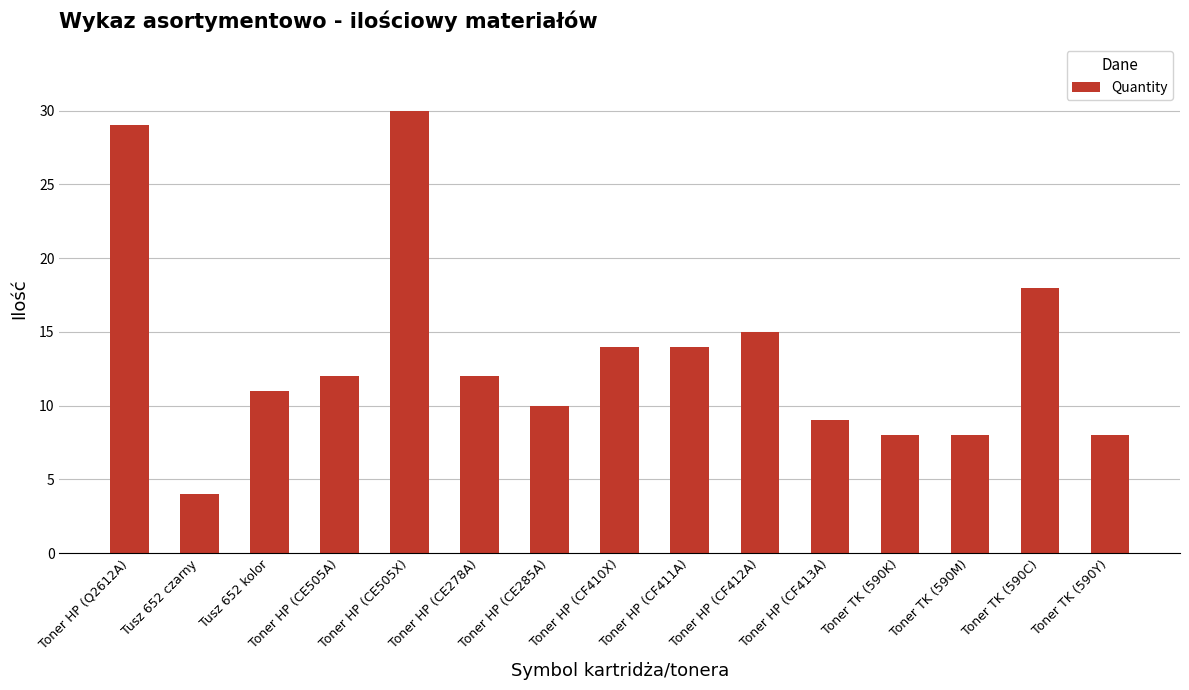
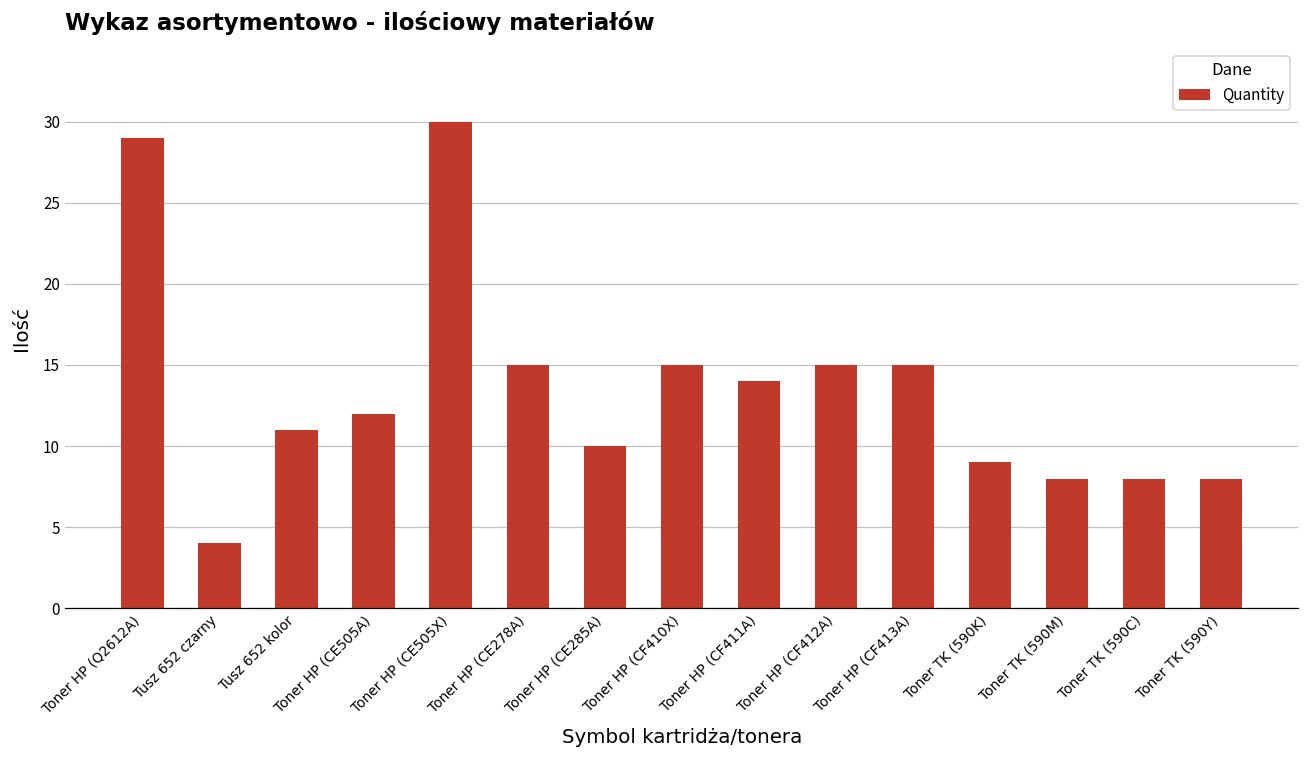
  {
    "Toner HP (Q2612A)": 29,
    "Tusz 652 czarny": 4,
    "Tusz 652 kolor": 11,
    "Toner HP (CE505A)": 12,
    "Toner HP (CE505X)": 30,
-   "Toner HP (CE278A)": 12,
+   "Toner HP (CE278A)": 15,
    "Toner HP (CE285A)": 10,
-   "Toner HP (CF410X)": 14,
+   "Toner HP (CF410X)": 15,
    "Toner HP (CF411A)": 14,
    "Toner HP (CF412A)": 15,
-   "Toner HP (CF413A)": 9,
-   "Toner TK (590K)": 8,
+   "Toner HP (CF413A)": 15,
+   "Toner TK (590K)": 9,
    "Toner TK (590M)": 8,
-   "Toner TK (590C)": 18,
+   "Toner TK (590C)": 8,
    "Toner TK (590Y)": 8
  }
